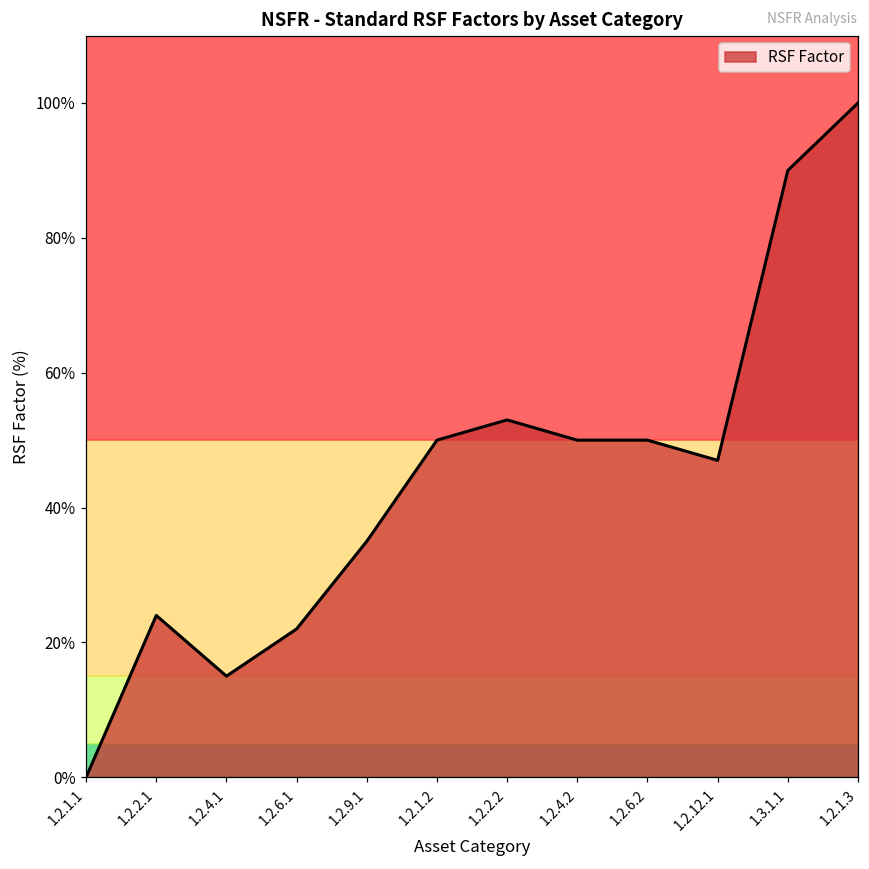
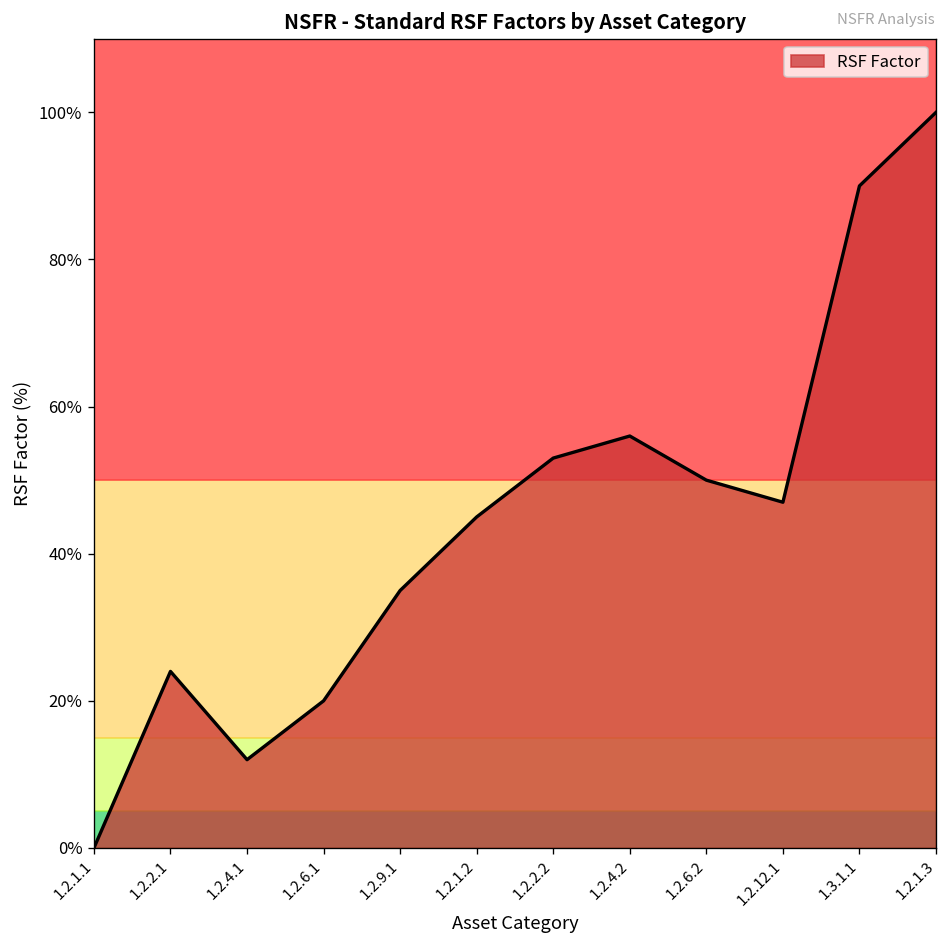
  {
    "1.2.1.1": "0%",
    "1.2.2.1": "24%",
-   "1.2.4.1": "15%",
-   "1.2.6.1": "22%",
+   "1.2.4.1": "12%",
+   "1.2.6.1": "20%",
    "1.2.9.1": "35%",
-   "1.2.1.2": "50%",
+   "1.2.1.2": "45%",
    "1.2.2.2": "53%",
-   "1.2.4.2": "50%",
+   "1.2.4.2": "56%",
    "1.2.6.2": "50%",
    "1.2.12.1": "47%",
    "1.3.1.1": "90%",
    "1.2.1.3": "100%"
  }
